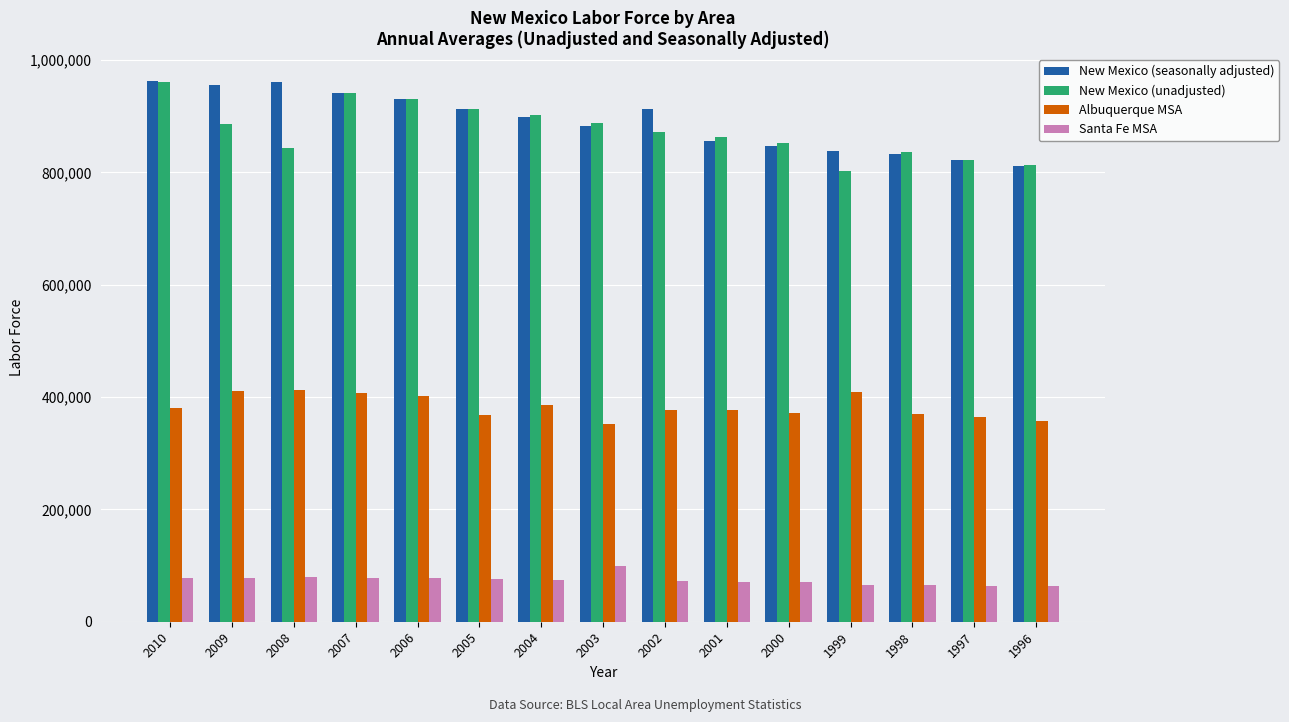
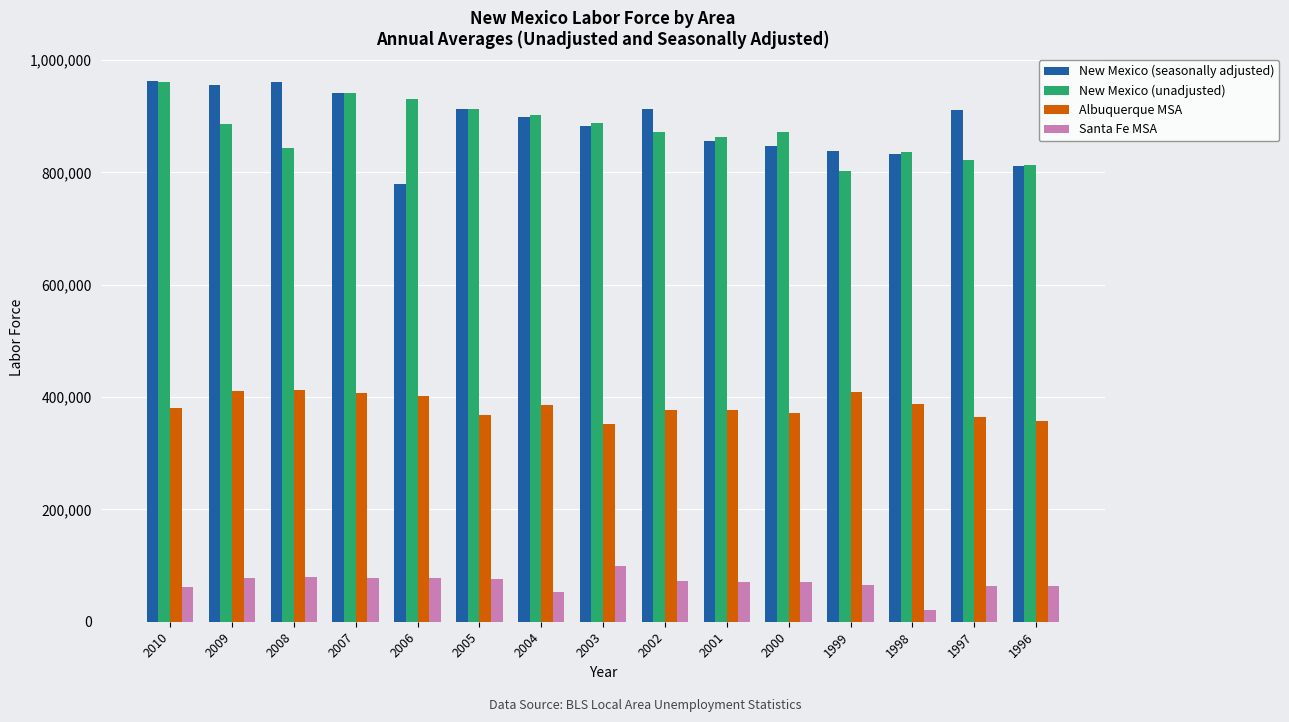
  {
    "New Mexico (seasonally adjusted)": {
      "2010": "960,000",
      "2009": "960,000",
      "2008": "960,000",
      "2007": "940,000",
-     "2006": "930,000",
+     "2006": "780,000",
      "2005": "910,000",
      "2004": "900,000",
      "2003": "880,000",
      "2002": "910,000",
      "2001": "860,000",
      "2000": "850,000",
      "1999": "840,000",
      "1998": "830,000",
-     "1997": "820,000",
+     "1997": "910,000",
      "1996": "810,000"
    },
    "New Mexico (unadjusted)": {
      "2010": "960,000",
      "2009": "890,000",
      "2008": "840,000",
      "2007": "940,000",
      "2006": "930,000",
      "2005": "910,000",
      "2004": "900,000",
      "2003": "890,000",
      "2002": "870,000",
      "2001": "860,000",
-     "2000": "850,000",
+     "2000": "870,000",
      "1999": "800,000",
      "1998": "840,000",
      "1997": "820,000",
      "1996": "810,000"
    },
    "Albuquerque MSA": {
      "2010": "380,000",
      "2009": "410,000",
      "2008": "410,000",
      "2007": "410,000",
      "2006": "400,000",
      "2005": "370,000",
      "2004": "390,000",
      "2003": "350,000",
      "2002": "380,000",
      "2001": "380,000",
      "2000": "370,000",
      "1999": "410,000",
-     "1998": "370,000",
+     "1998": "390,000",
      "1997": "360,000",
      "1996": "360,000"
    },
    "Santa Fe MSA": {
-     "2010": "80,000",
+     "2010": "60,000",
      "2009": "80,000",
      "2008": "80,000",
      "2007": "80,000",
      "2006": "80,000",
      "2005": "80,000",
-     "2004": "70,000",
+     "2004": "50,000",
      "2003": "100,000",
      "2002": "70,000",
      "2001": "70,000",
      "2000": "70,000",
      "1999": "70,000",
-     "1998": "60,000",
+     "1998": "20,000",
      "1997": "60,000",
      "1996": "60,000"
    }
  }
